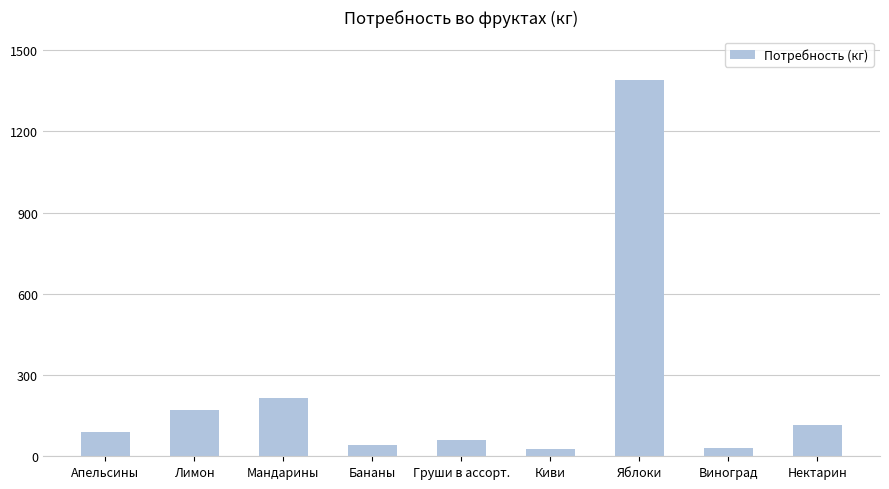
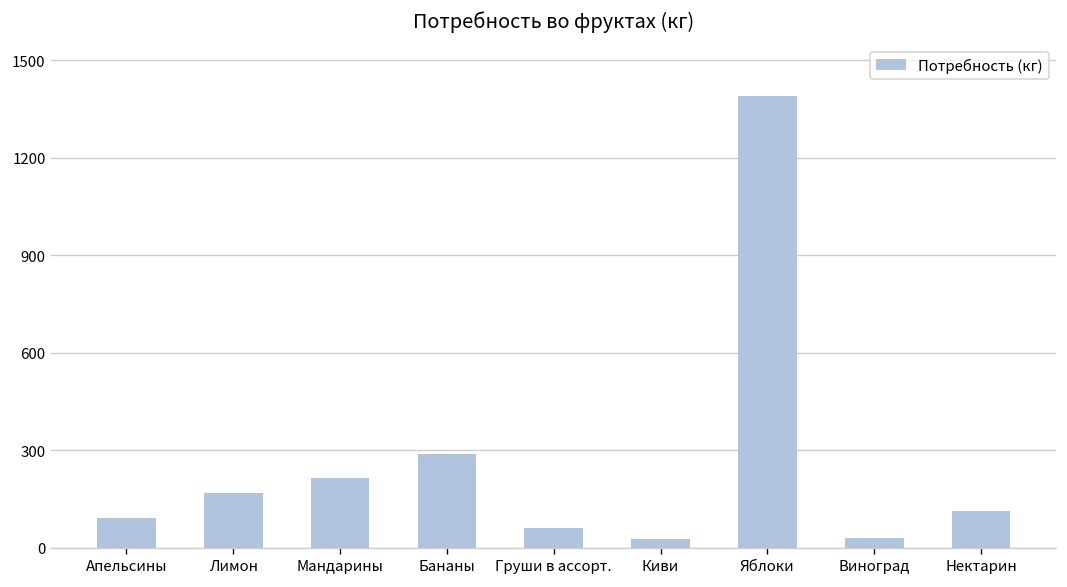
  {
    "Апельсины": 90,
    "Лимон": 170,
    "Мандарины": 220,
-   "Бананы": 40,
+   "Бананы": 290,
    "Груши в ассорт.": 60,
    "Киви": 30,
    "Яблоки": 1390,
    "Виноград": 30,
    "Нектарин": 110
  }
